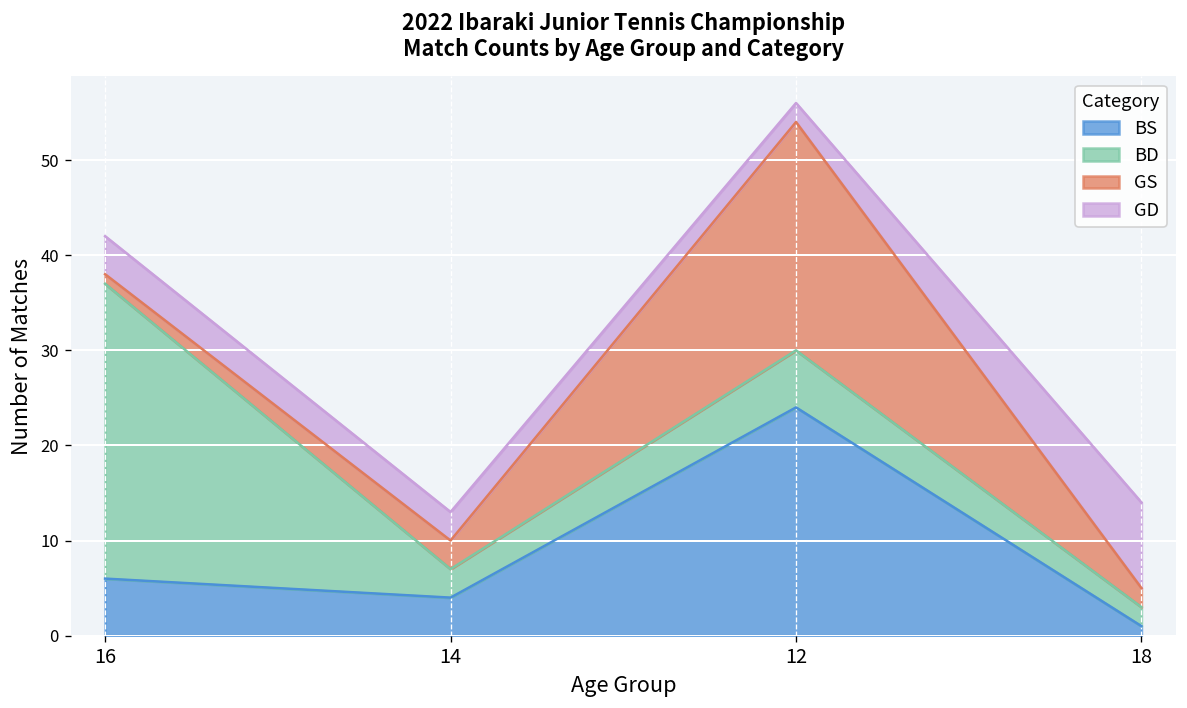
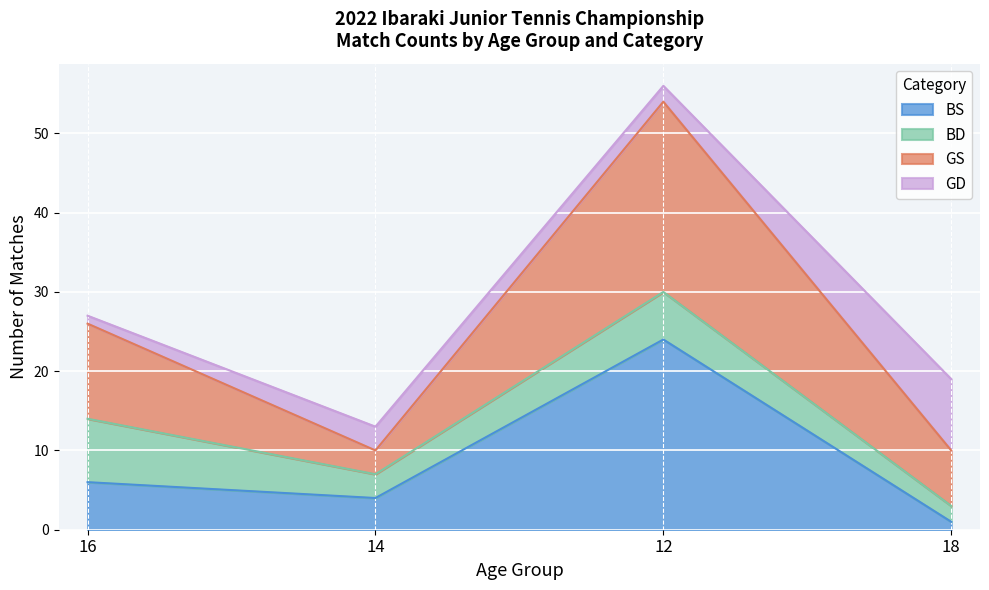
  {
    "BS": {
      "16": 6,
      "14": 4,
      "12": 24,
      "18": 1
    },
    "BD": {
-     "16": 31,
+     "16": 8,
      "14": 3,
      "12": 6,
      "18": 2
    },
    "GS": {
-     "16": 1,
+     "16": 12,
      "14": 3,
      "12": 24,
-     "18": 2
+     "18": 7
    },
    "GD": {
-     "16": 4,
+     "16": 1,
      "14": 3,
      "12": 2,
      "18": 9
    }
  }
